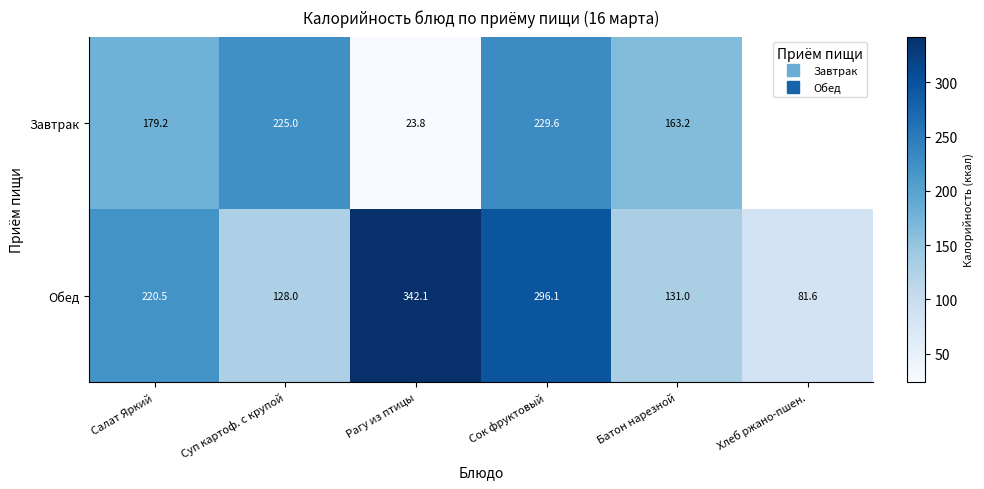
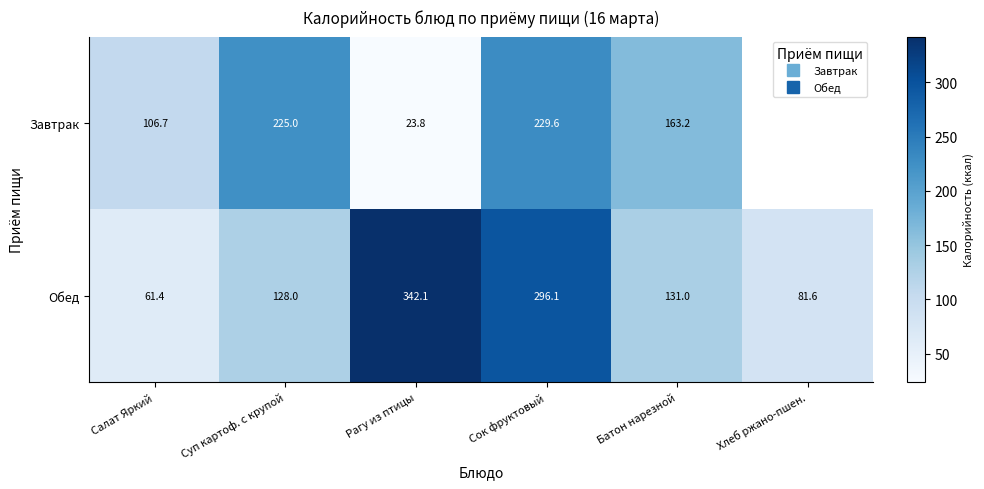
  {
    "Завтрак": {
-     "Салат Яркий": 179.2,
+     "Салат Яркий": 106.7,
      "Суп картоф. с крупой": 225.0,
      "Рагу из птицы": 23.8,
      "Сок фруктовый": 229.6,
      "Батон нарезной": 163.2
    },
    "Обед": {
-     "Салат Яркий": 220.5,
+     "Салат Яркий": 61.4,
      "Суп картоф. с крупой": 128.0,
      "Рагу из птицы": 342.1,
      "Сок фруктовый": 296.1,
      "Батон нарезной": 131.0,
      "Хлеб ржано-пшен.": 81.6
    }
  }
